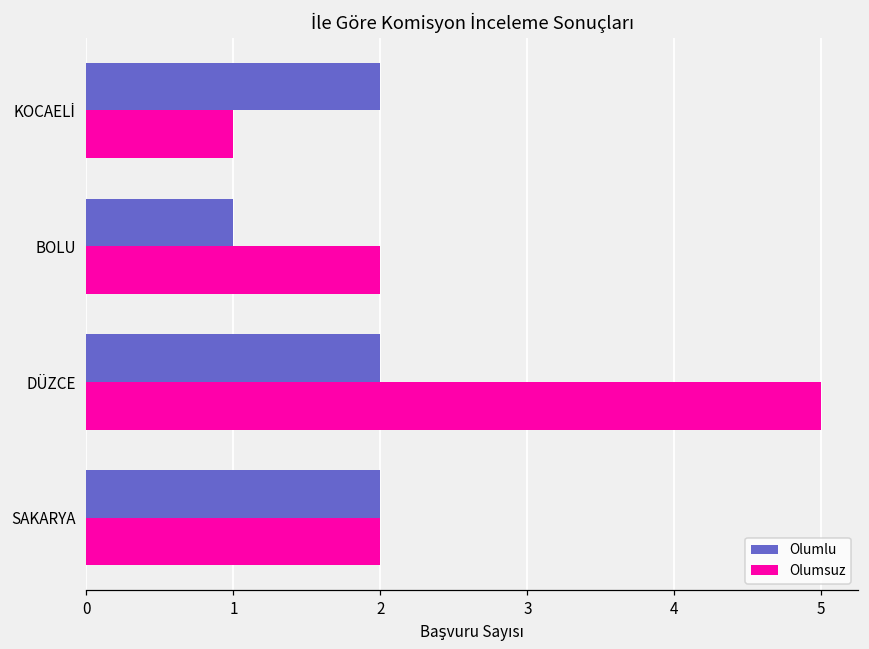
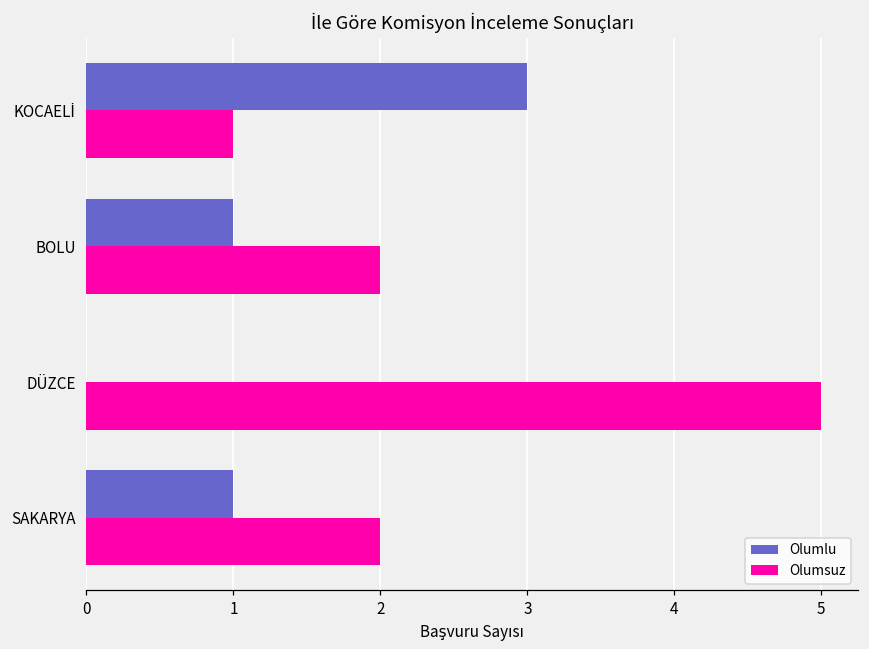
  {
    "Olumlu": {
-     "KOCAELİ": 2,
+     "KOCAELİ": 3,
      "BOLU": 1,
-     "DÜZCE": 2,
-     "SAKARYA": 2
+     "DÜZCE": 0,
+     "SAKARYA": 1
    },
    "Olumsuz": {
      "KOCAELİ": 1,
      "BOLU": 2,
      "DÜZCE": 5,
      "SAKARYA": 2
    }
  }
